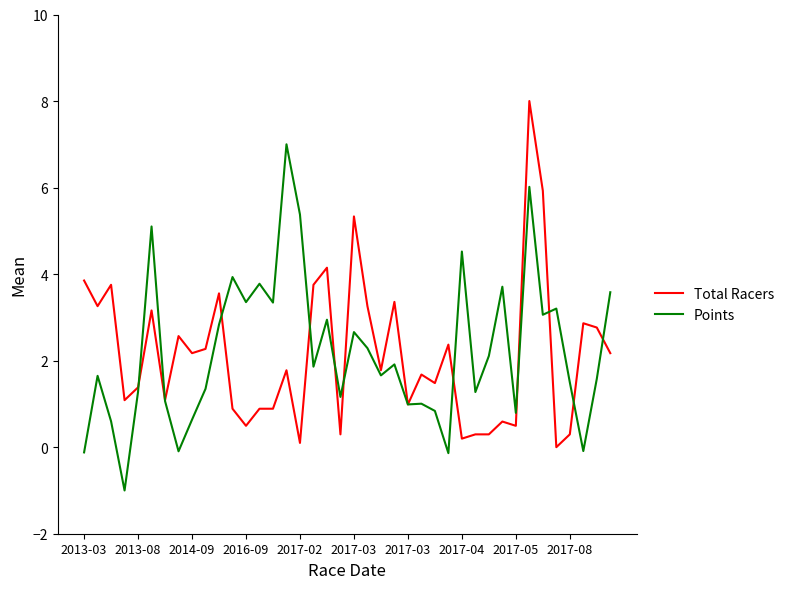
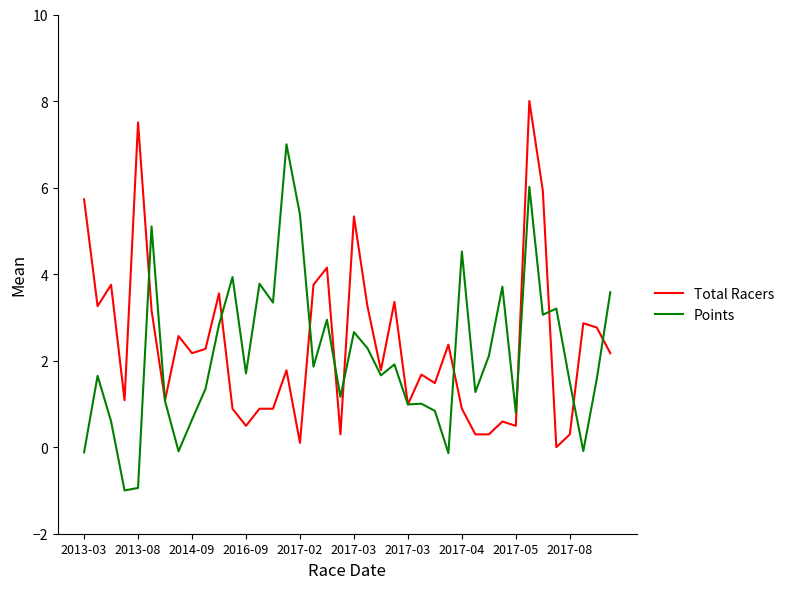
  {
    "Total Racers": {
-     "2013-03": 3.9,
-     "2013-08": 1.4,
+     "2013-03": 5.7,
+     "2013-08": 7.5,
      "2014-09": 2.2,
      "2016-09": 0.5,
      "2017-02": 0.1,
-     "2017-04": 0.2,
+     "2017-04": 0.9,
      "2017-05": 0.5,
      "2017-08": 0.3
    },
    "Points": {
      "2013-03": -0.1,
-     "2013-08": 1.3,
+     "2013-08": -0.9,
      "2014-09": 0.6,
-     "2016-09": 3.4,
+     "2016-09": 1.7,
      "2017-02": 5.4,
      "2017-04": 4.5,
      "2017-05": 0.8,
      "2017-08": 1.5
    }
  }
